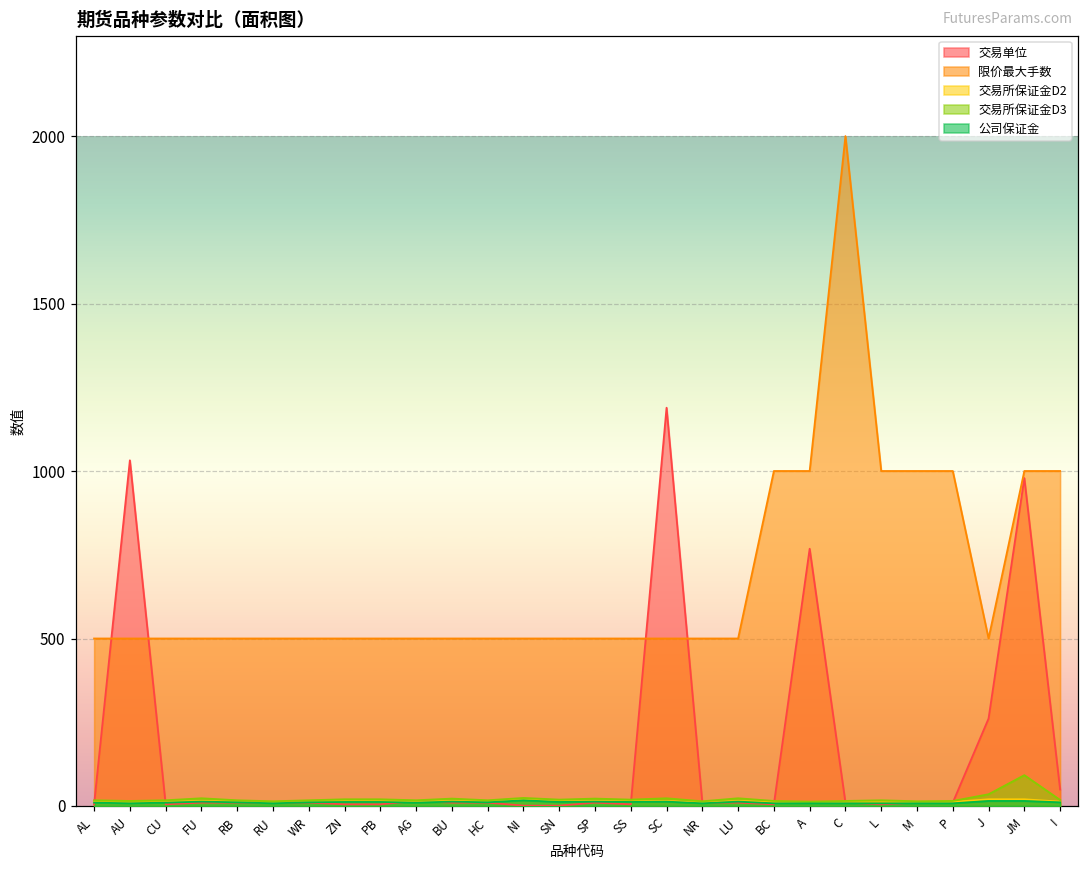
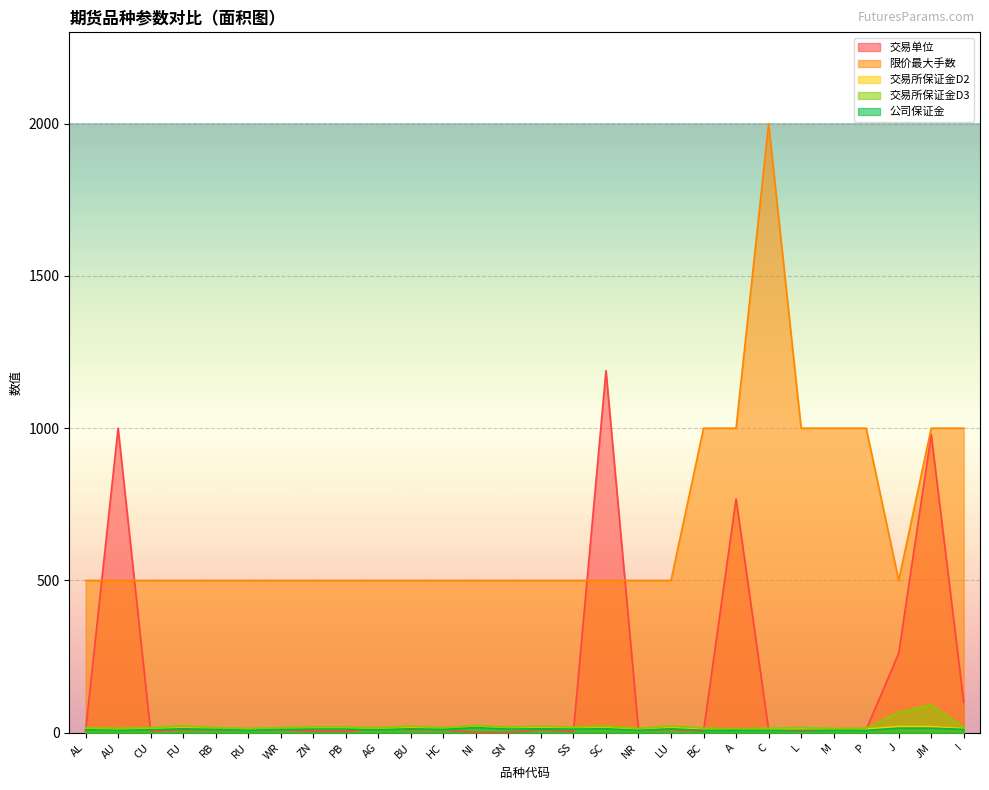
  {
    "交易单位": {
-     "AU": 1030,
+     "AU": 1000,
      "NI": 0,
      "SN": 0,
      "SC": 1190,
      "A": 770,
      "J": 260,
      "JM": 980,
-     "I": 50
+     "I": 100
    },
    "交易所保证金D3": {
-     "J": 40,
+     "J": 70,
      "JM": 90
    }
  }
